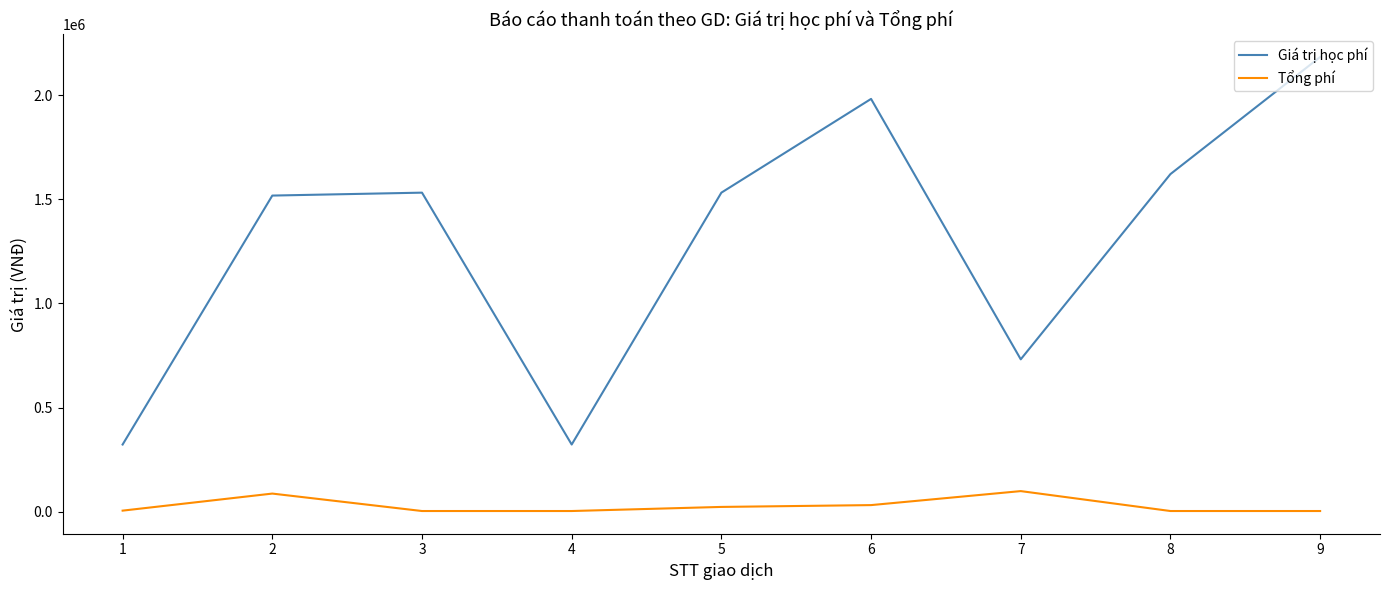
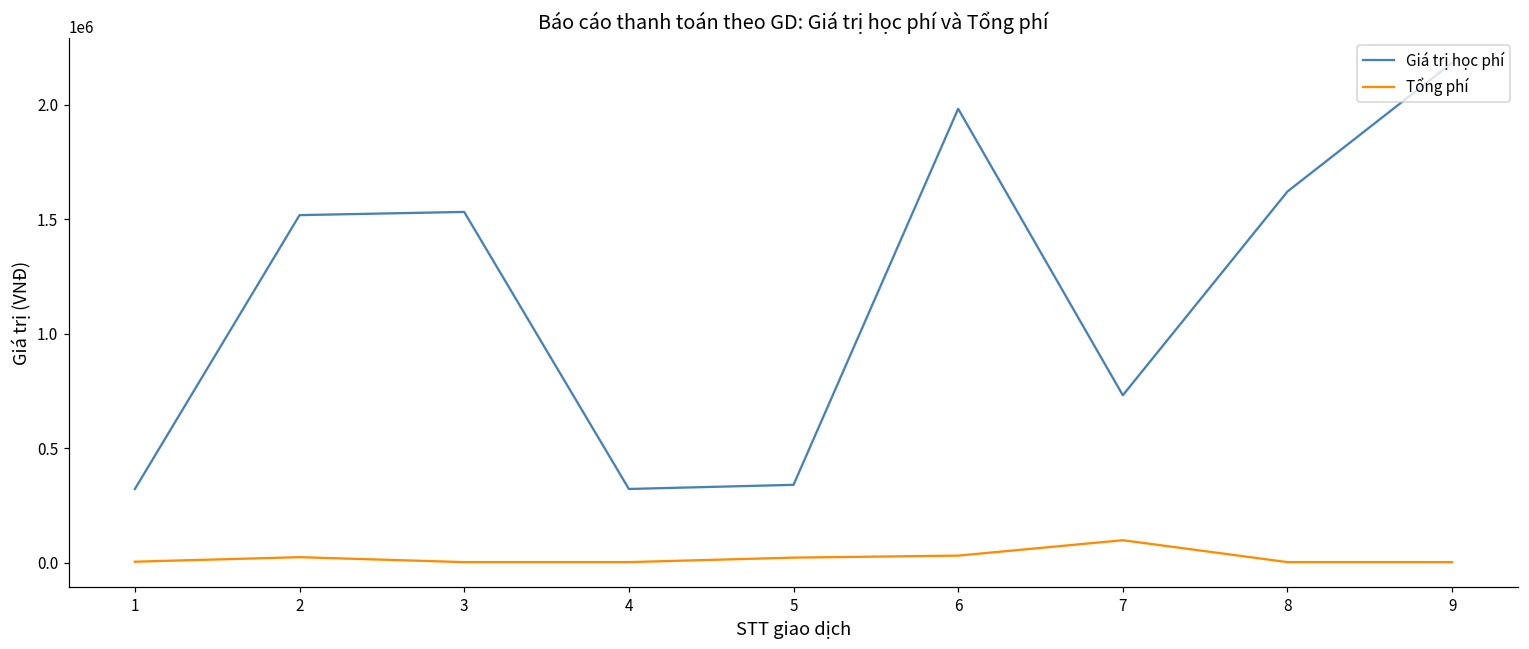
  {
    "Giá trị học phí": {
      "1": 320000,
      "2": 1520000,
      "3": 1530000,
      "4": 320000,
-     "5": 1530000,
+     "5": 340000,
      "6": 1980000,
      "7": 730000,
      "8": 1620000
    },
    "Tổng phí": {
      "1": 10000,
-     "2": 90000,
+     "2": 20000,
      "3": 0,
      "4": 0,
      "5": 20000,
      "6": 30000,
      "7": 100000,
      "8": 0,
      "9": 0
    }
  }
